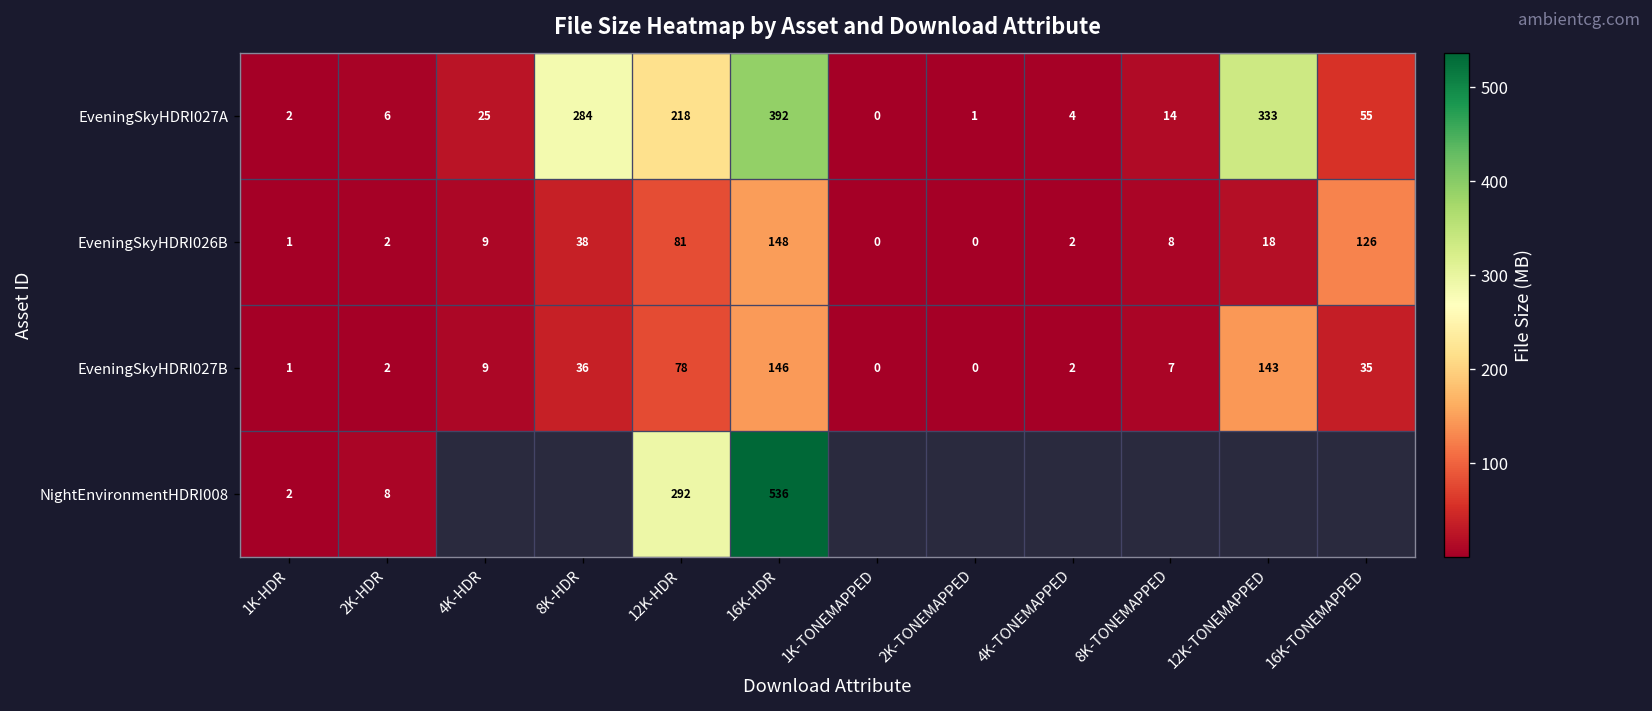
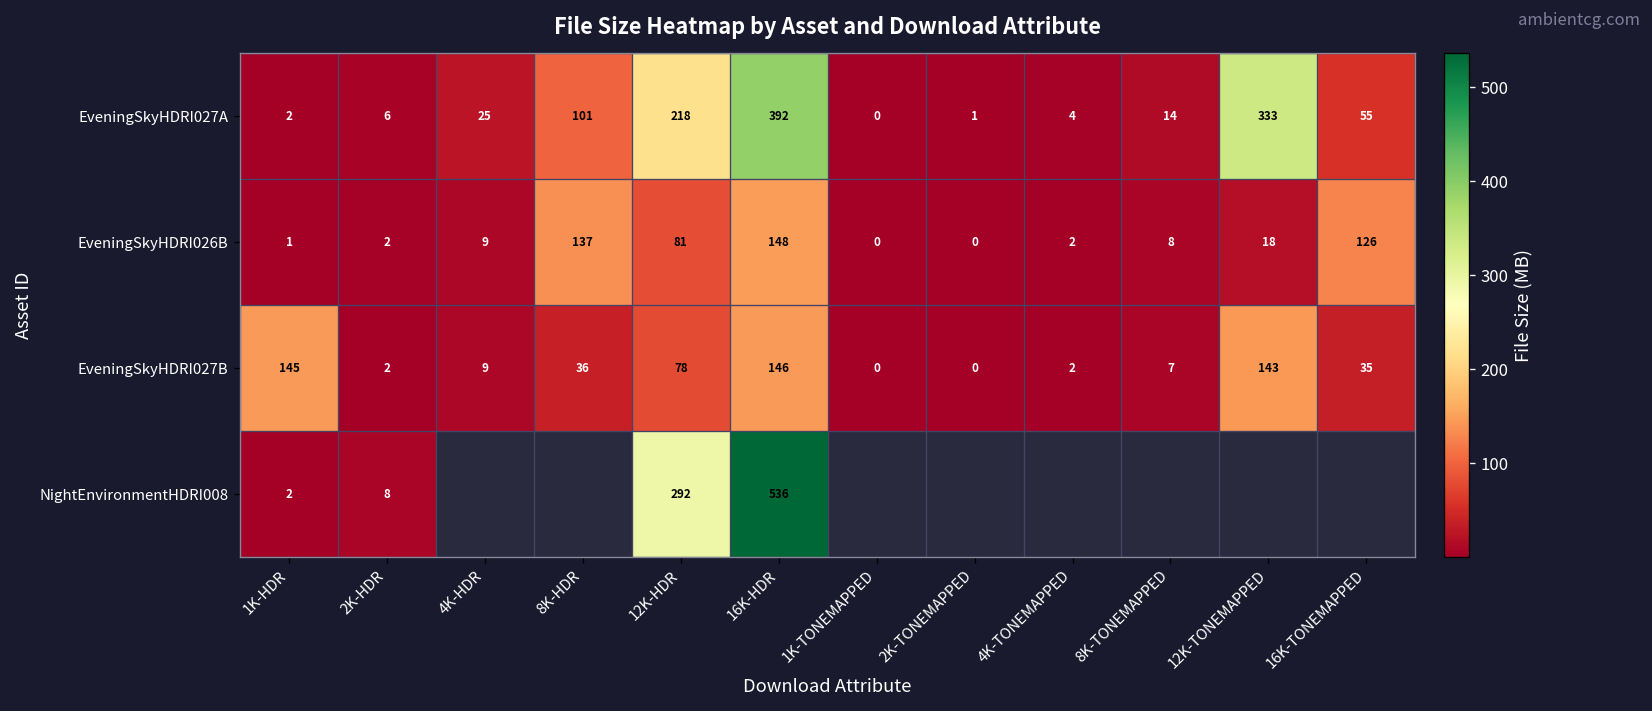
  {
    "EveningSkyHDRI027A": {
      "1K-HDR": 2,
      "2K-HDR": 6,
      "4K-HDR": 25,
-     "8K-HDR": 284,
+     "8K-HDR": 101,
      "12K-HDR": 218,
      "16K-HDR": 392,
      "1K-TONEMAPPED": 0,
      "2K-TONEMAPPED": 1,
      "4K-TONEMAPPED": 4,
      "8K-TONEMAPPED": 14,
      "12K-TONEMAPPED": 333,
      "16K-TONEMAPPED": 55
    },
    "EveningSkyHDRI026B": {
      "1K-HDR": 1,
      "2K-HDR": 2,
      "4K-HDR": 9,
-     "8K-HDR": 38,
+     "8K-HDR": 137,
      "12K-HDR": 81,
      "16K-HDR": 148,
      "1K-TONEMAPPED": 0,
      "2K-TONEMAPPED": 0,
      "4K-TONEMAPPED": 2,
      "8K-TONEMAPPED": 8,
      "12K-TONEMAPPED": 18,
      "16K-TONEMAPPED": 126
    },
    "EveningSkyHDRI027B": {
-     "1K-HDR": 1,
+     "1K-HDR": 145,
      "2K-HDR": 2,
      "4K-HDR": 9,
      "8K-HDR": 36,
      "12K-HDR": 78,
      "16K-HDR": 146,
      "1K-TONEMAPPED": 0,
      "2K-TONEMAPPED": 0,
      "4K-TONEMAPPED": 2,
      "8K-TONEMAPPED": 7,
      "12K-TONEMAPPED": 143,
      "16K-TONEMAPPED": 35
    },
    "NightEnvironmentHDRI008": {
      "1K-HDR": 2,
      "2K-HDR": 8,
      "12K-HDR": 292,
      "16K-HDR": 536
    }
  }
